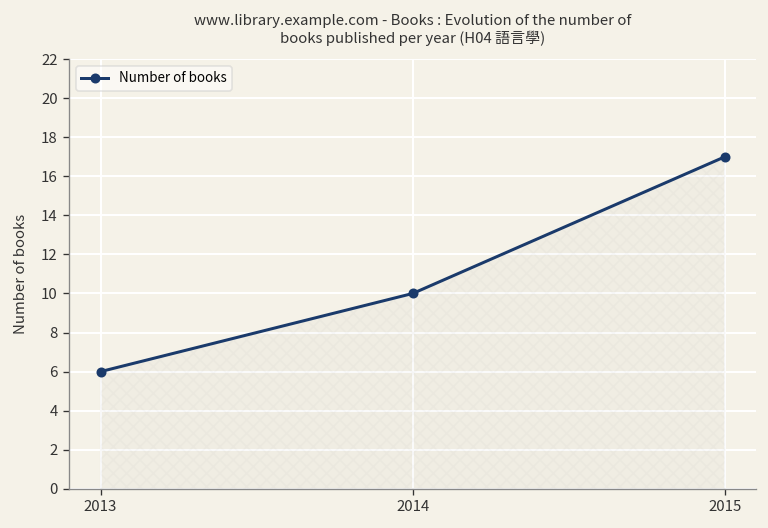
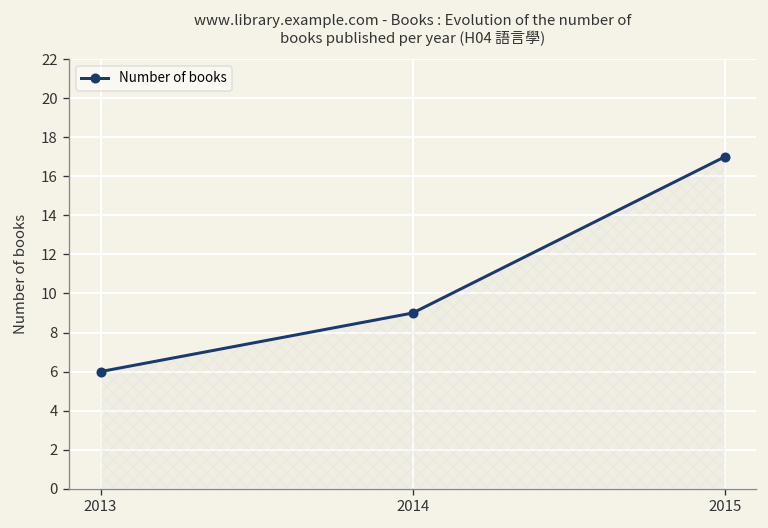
  {
    "2013": 6,
-   "2014": 10,
+   "2014": 9,
    "2015": 17
  }
